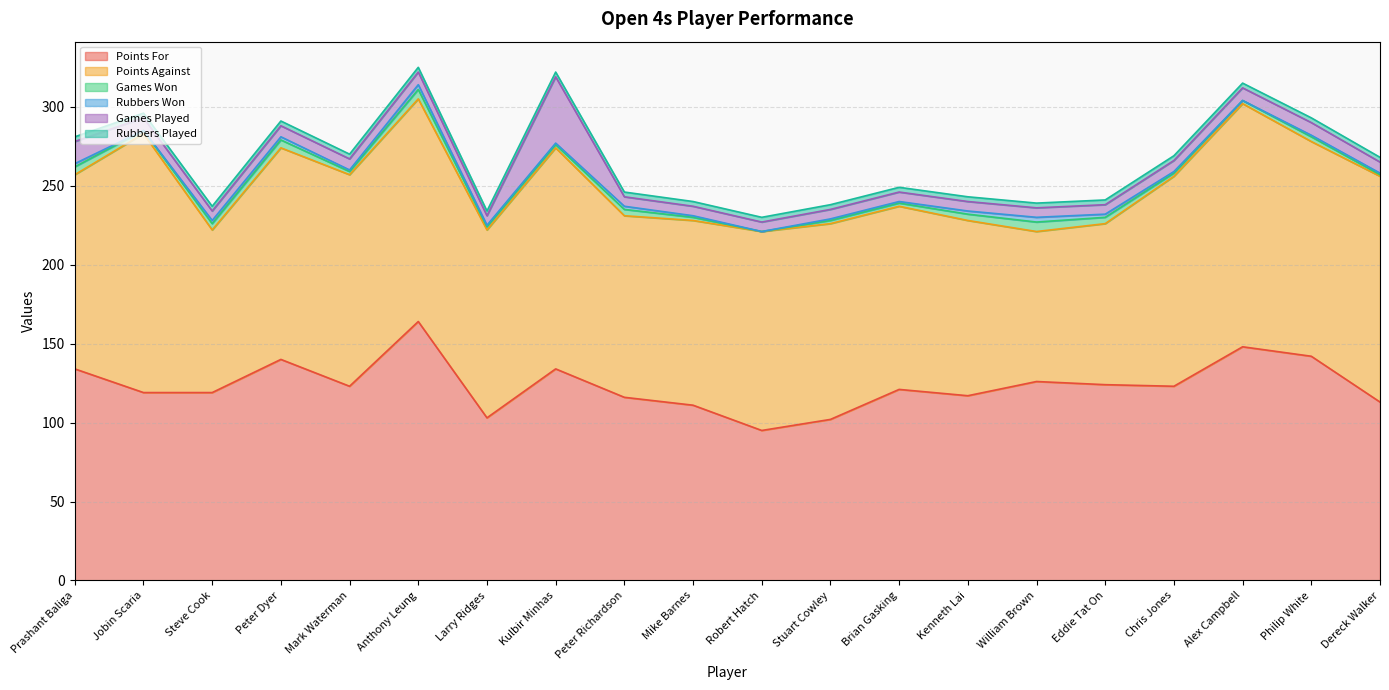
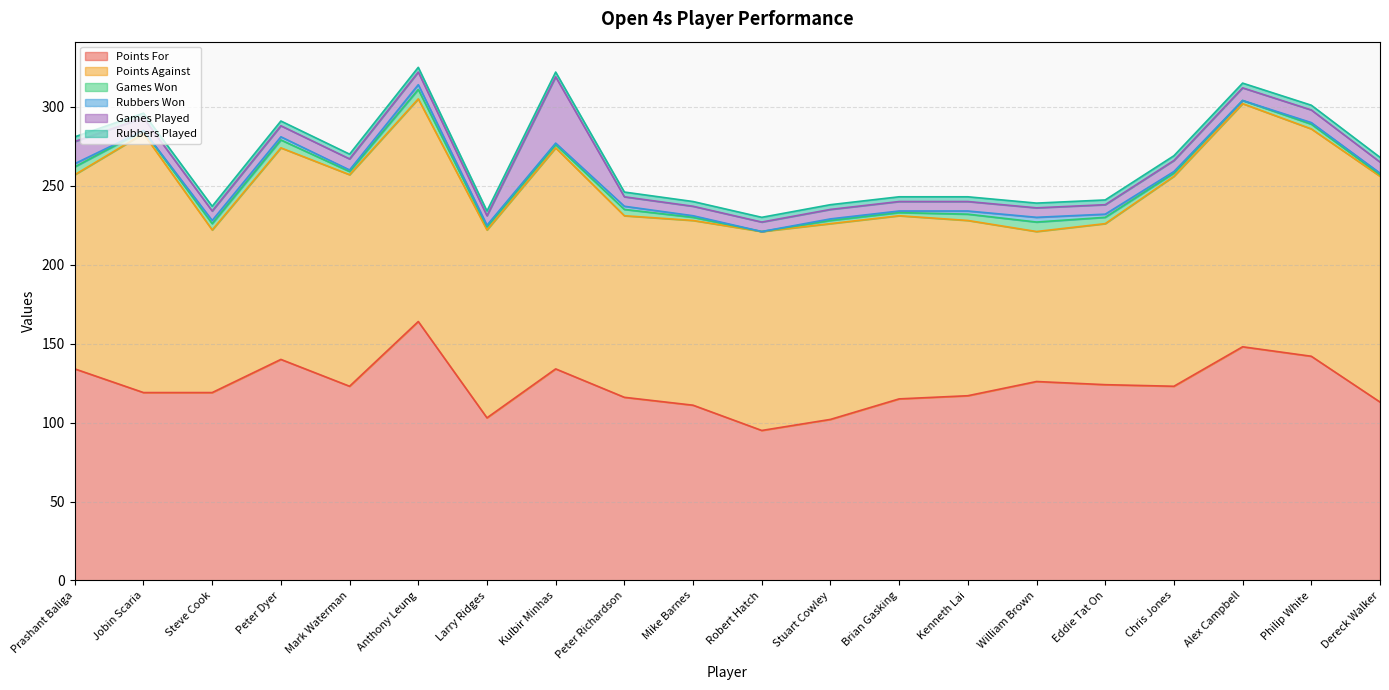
  {
    "Points For": {
      "Prashant Baliga": 134,
      "Jobin Scaria": 119,
      "Steve Cook": 119,
      "Peter Dyer": 140,
      "Mark Waterman": 123,
      "Anthony Leung": 164,
      "Larry Ridges": 103,
      "Kulbir Minhas": 134,
      "Peter Richardson": 116,
      "Mike Barnes": 111,
      "Robert Hatch": 95,
      "Stuart Cowley": 102,
-     "Brian Gasking": 121,
+     "Brian Gasking": 115,
      "Kenneth Lai": 117,
      "William Brown": 126,
      "Eddie Tat On": 124,
      "Chris Jones": 123,
      "Alex Campbell": 148,
      "Philip White": 142,
      "Dereck Walker": 113
    },
    "Points Against": {
      "Prashant Baliga": 123,
      "Steve Cook": 103,
      "Peter Dyer": 134,
      "Mark Waterman": 134,
      "Anthony Leung": 141,
      "Larry Ridges": 119,
      "Kulbir Minhas": 140,
      "Peter Richardson": 115,
      "Mike Barnes": 117,
      "Stuart Cowley": 124,
      "Brian Gasking": 116,
      "Kenneth Lai": 111,
      "William Brown": 95,
      "Eddie Tat On": 102,
      "Chris Jones": 133,
      "Alex Campbell": 154,
-     "Philip White": 136
+     "Philip White": 144
    },
    "Games Played": {
      "Prashant Baliga": 14,
      "Steve Cook": 6,
      "Peter Dyer": 7,
      "Mark Waterman": 7,
      "Anthony Leung": 8,
      "Larry Ridges": 6,
      "Kulbir Minhas": 42,
      "Peter Richardson": 6,
      "Mike Barnes": 6,
      "Robert Hatch": 6,
      "Stuart Cowley": 6,
      "Brian Gasking": 6,
      "Kenneth Lai": 6,
      "William Brown": 6,
      "Eddie Tat On": 6,
      "Chris Jones": 7,
      "Alex Campbell": 8,
      "Philip White": 8,
      "Dereck Walker": 7
    }
  }
